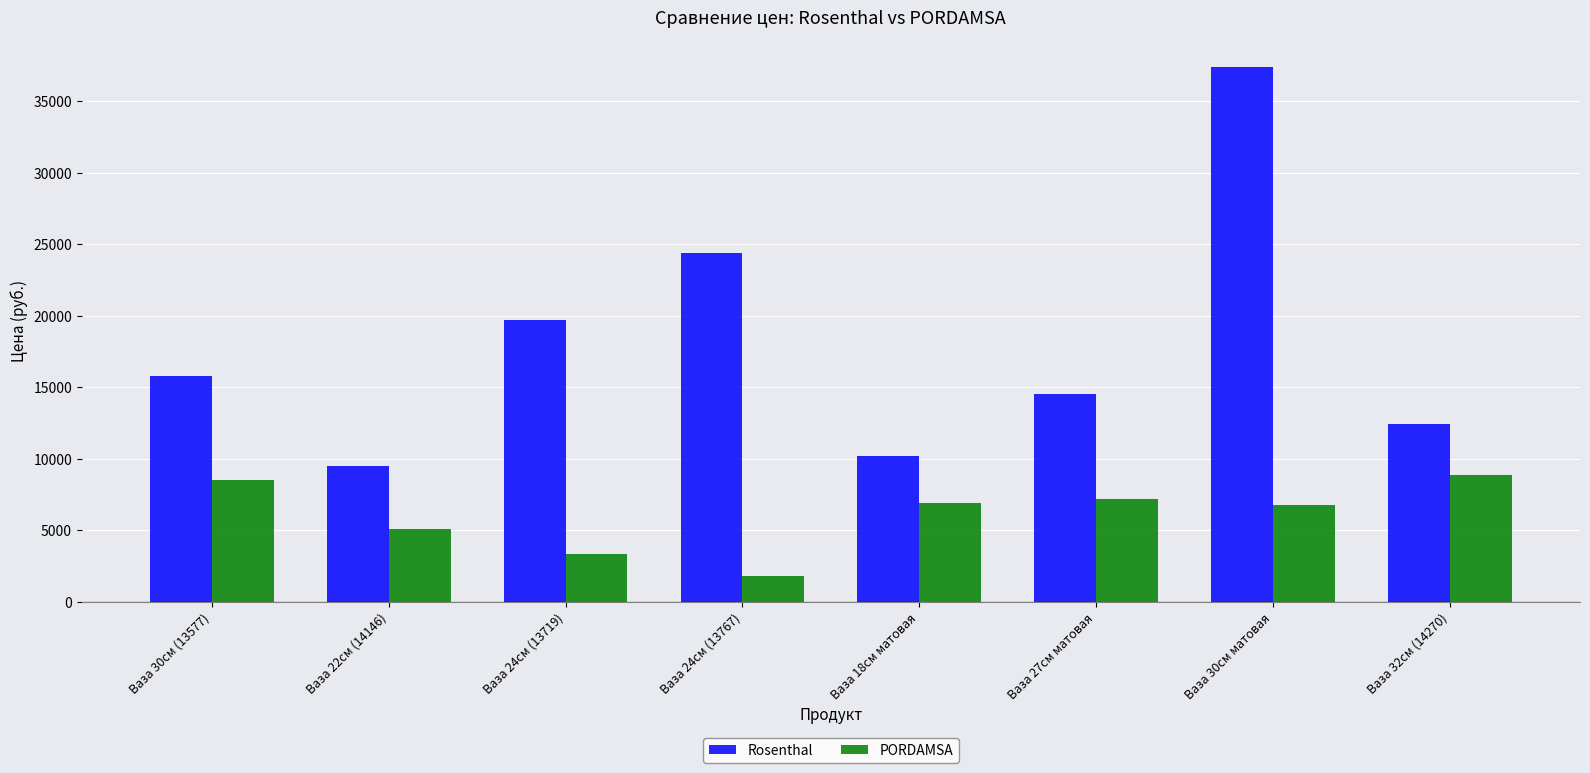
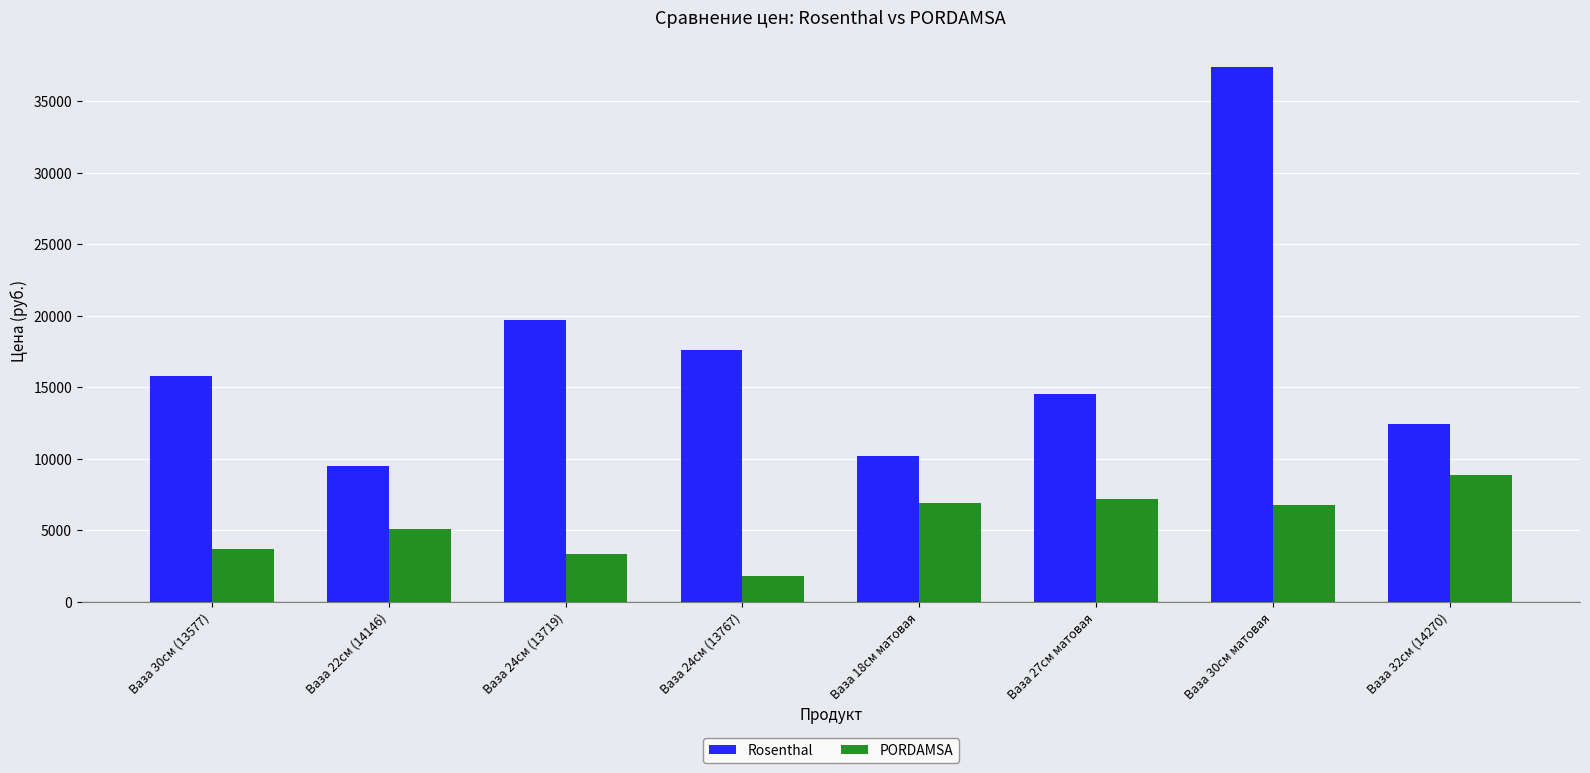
  {
    "Rosenthal": {
      "Ваза 30см (13577)": 15800,
      "Ваза 22см (14146)": 9500,
      "Ваза 24см (13719)": 19700,
-     "Ваза 24см (13767)": 24400,
+     "Ваза 24см (13767)": 17600,
      "Ваза 18см матовая": 10200,
      "Ваза 27см матовая": 14500,
      "Ваза 30см матовая": 37400,
      "Ваза 32см (14270)": 12400
    },
    "PORDAMSA": {
-     "Ваза 30см (13577)": 8500,
+     "Ваза 30см (13577)": 3600,
      "Ваза 22см (14146)": 5100,
      "Ваза 24см (13719)": 3300,
      "Ваза 24см (13767)": 1800,
      "Ваза 18см матовая": 6900,
      "Ваза 27см матовая": 7200,
      "Ваза 30см матовая": 6700,
      "Ваза 32см (14270)": 8800
    }
  }
